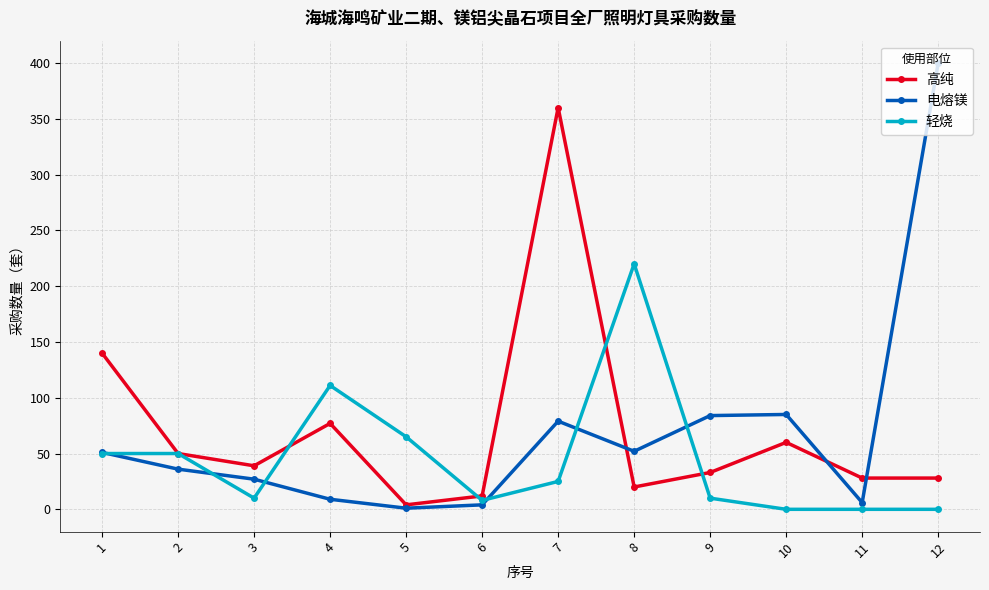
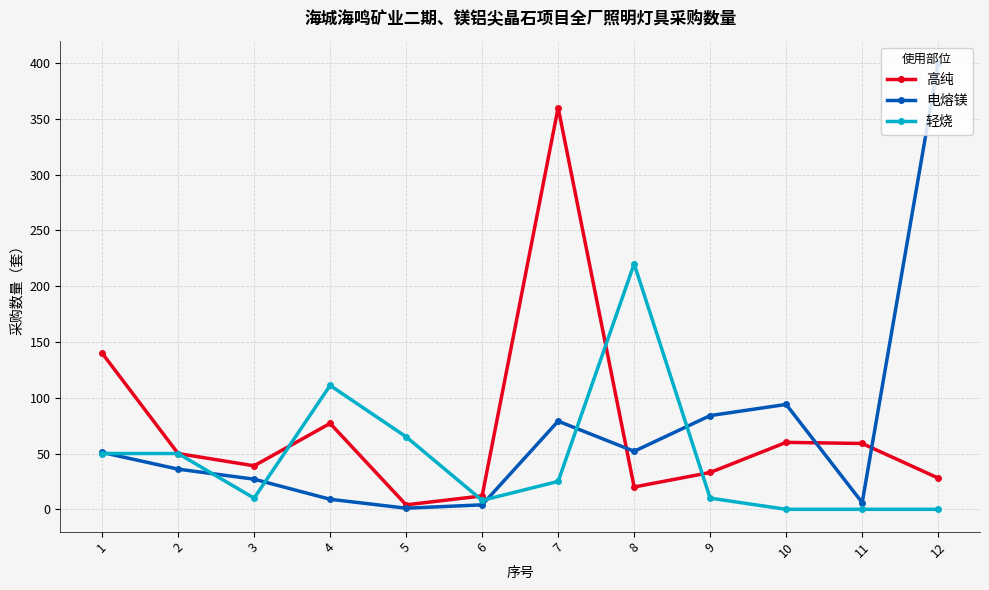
  {
    "高纯": {
      "1": 140,
      "3": 39,
      "4": 77,
      "5": 4,
      "6": 12,
      "7": 360,
      "8": 20,
      "9": 33,
      "10": 60,
-     "11": 28,
+     "11": 59,
      "12": 28
    },
    "电熔镁": {
      "2": 36,
      "3": 27,
      "4": 9,
      "5": 1,
      "6": 4,
      "7": 79,
      "8": 52,
      "9": 84,
-     "10": 85,
+     "10": 94,
      "11": 6
    },
    "轻烧": {
      "3": 10,
      "4": 111,
      "5": 65,
      "6": 8,
      "7": 25,
      "8": 220,
      "9": 10,
      "10": 0,
      "11": 0,
      "12": 0
    }
  }
